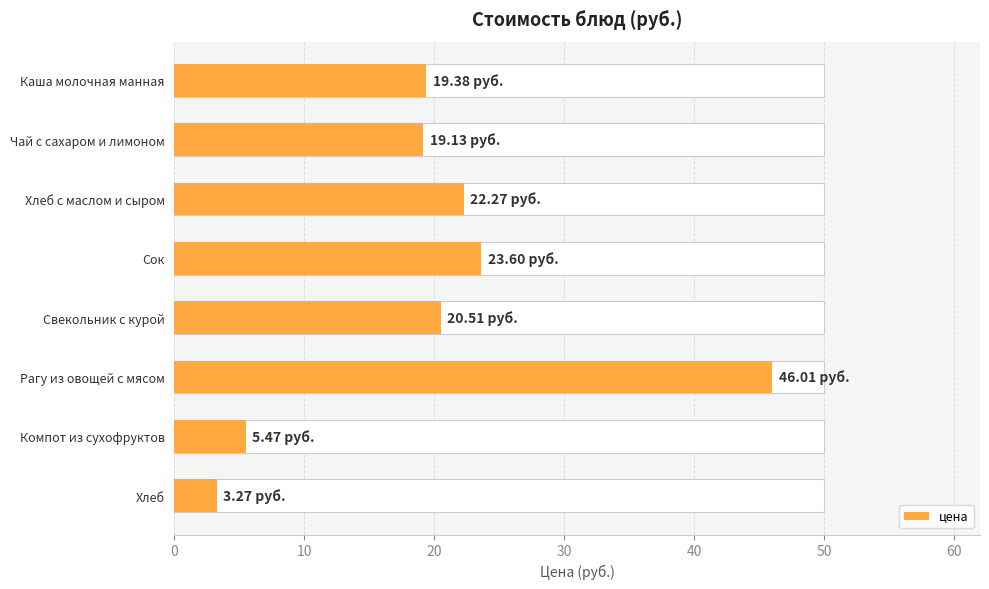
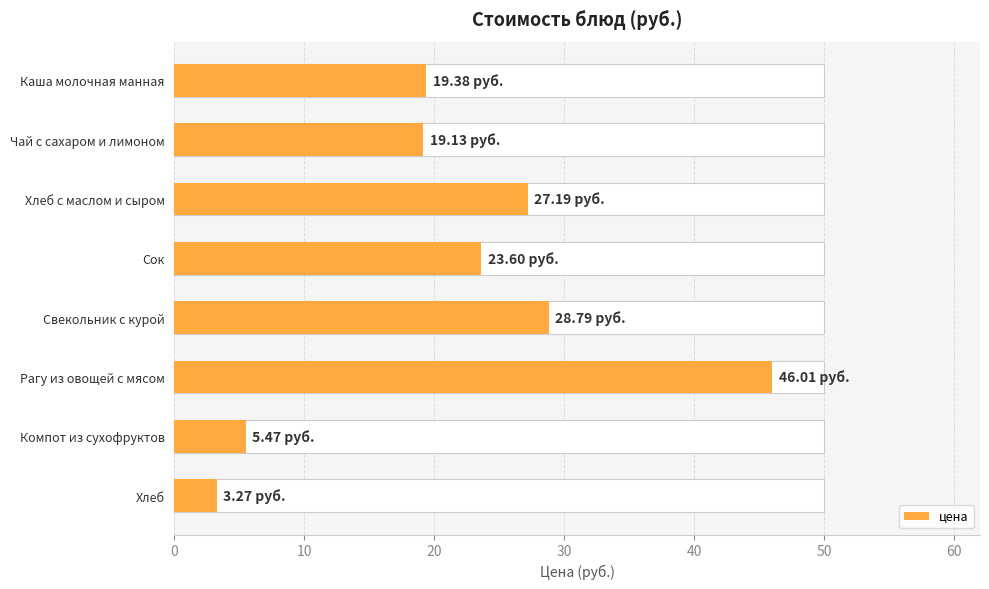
  {
    "цена": {
-     "Хлеб с маслом и сыром": 22.27,
-     "Свекольник с курой": 20.51
+     "Хлеб с маслом и сыром": 27.19,
+     "Свекольник с курой": 28.79
    }
  }
